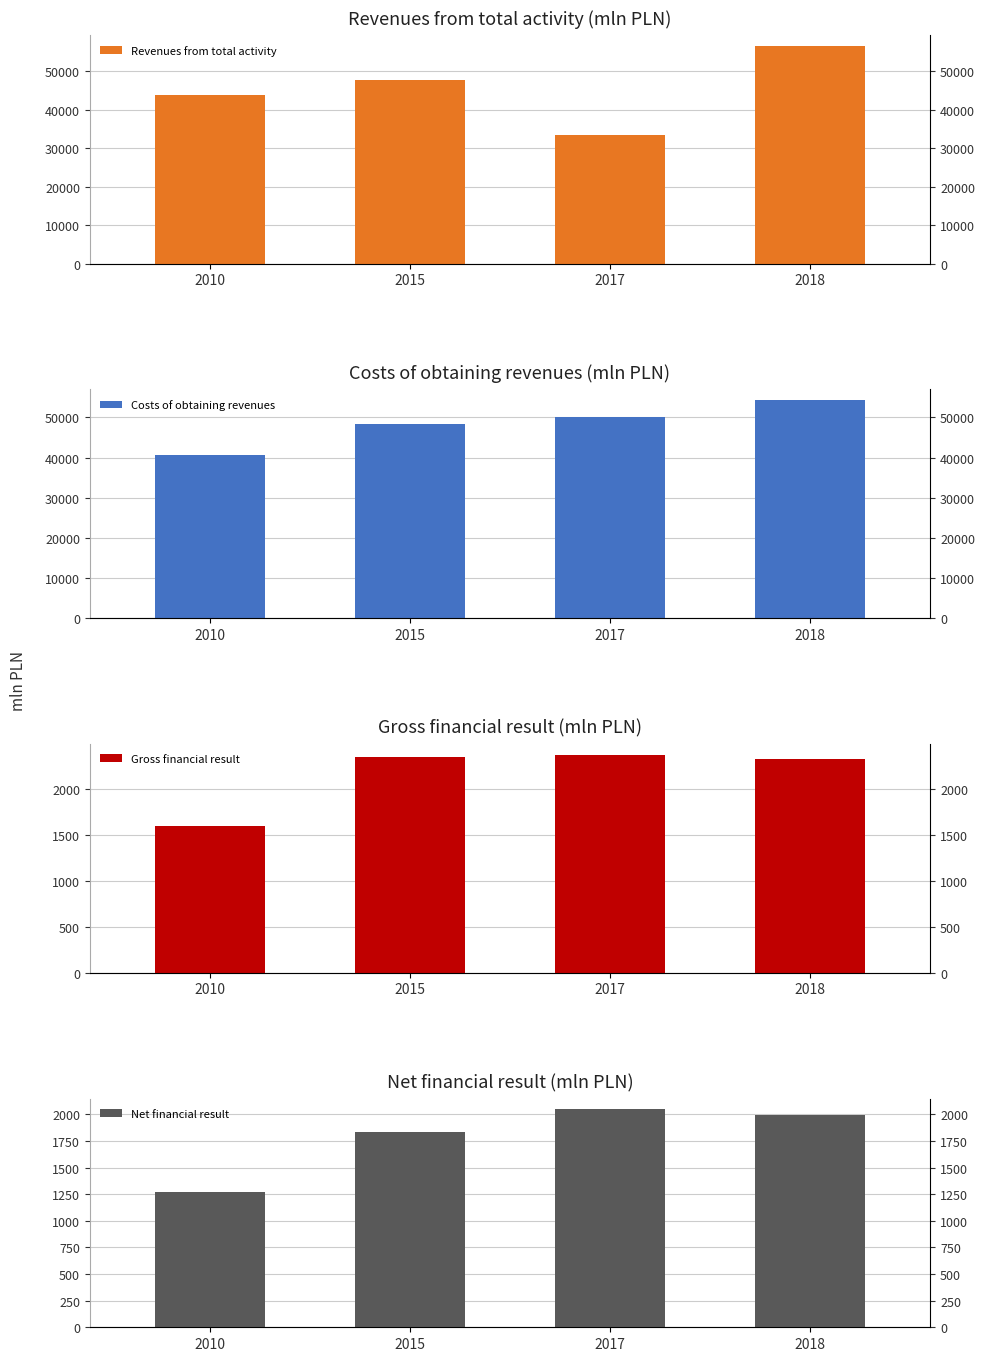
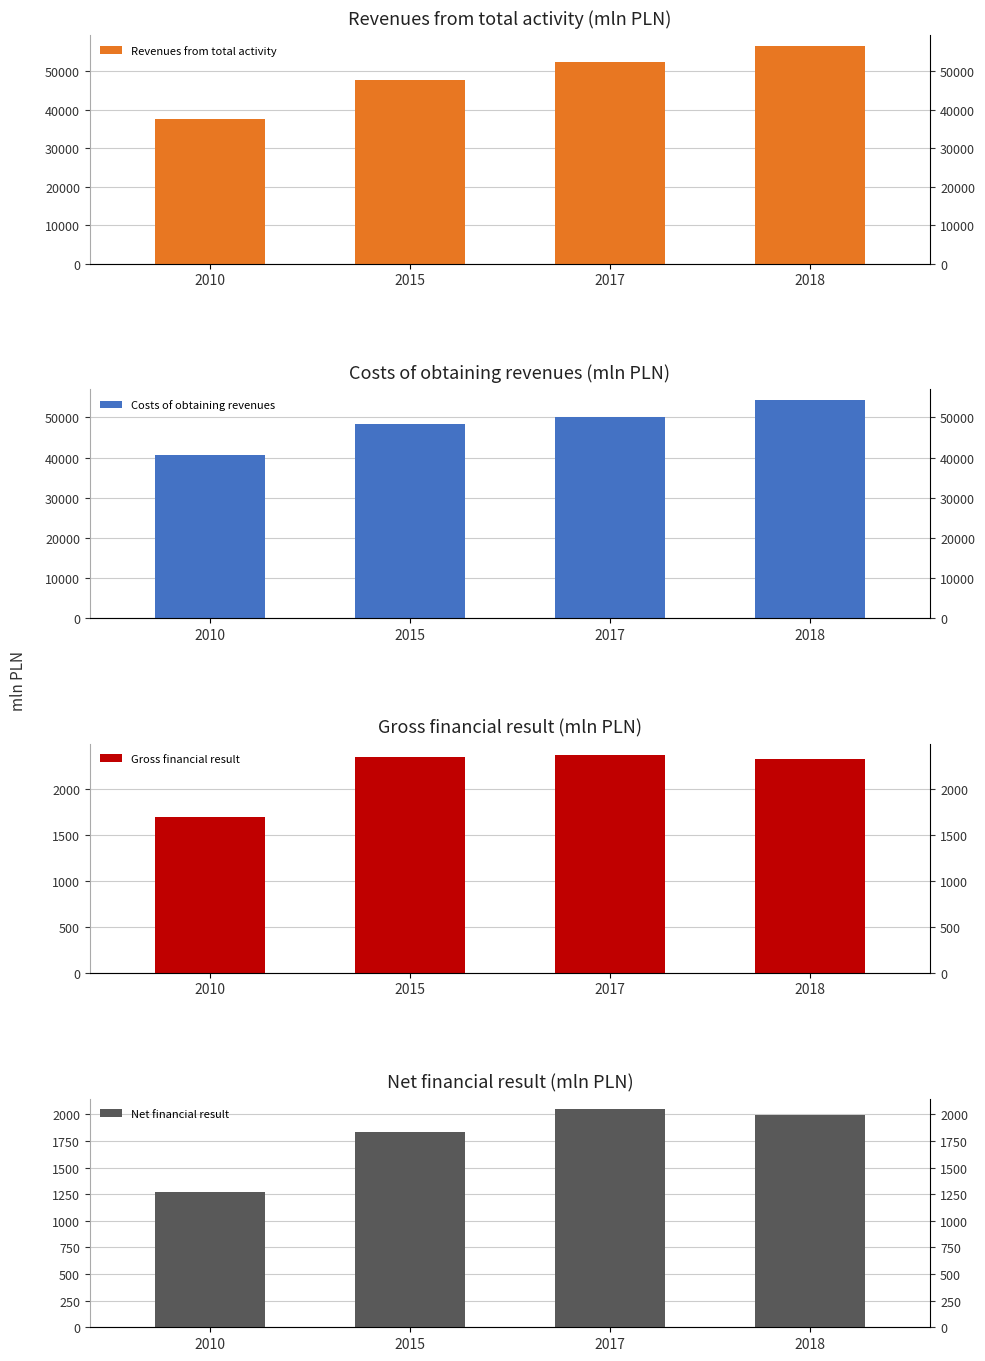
  {
    "Revenues from total activity (mln PLN)": {
-     "2010": 44000,
+     "2010": 38000,
      "2015": 48000,
-     "2017": 33000,
+     "2017": 52000,
      "2018": 57000
    },
    "Costs of obtaining revenues (mln PLN)": {
      "2010": 41000,
      "2015": 48000,
      "2017": 50000,
      "2018": 54000
    },
    "Gross financial result (mln PLN)": {
-     "2010": 1600,
+     "2010": 1700,
      "2015": 2300,
      "2017": 2400,
      "2018": 2300
    },
    "Net financial result (mln PLN)": {
      "2010": 1270,
      "2015": 1830,
      "2017": 2050,
      "2018": 1990
    }
  }
